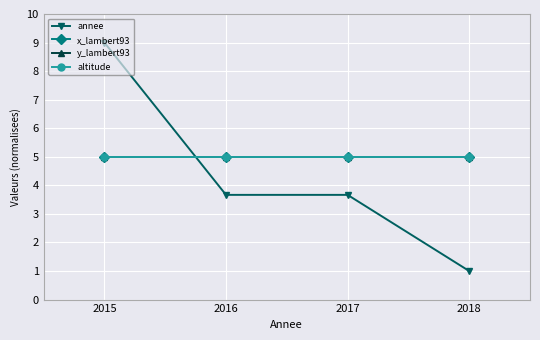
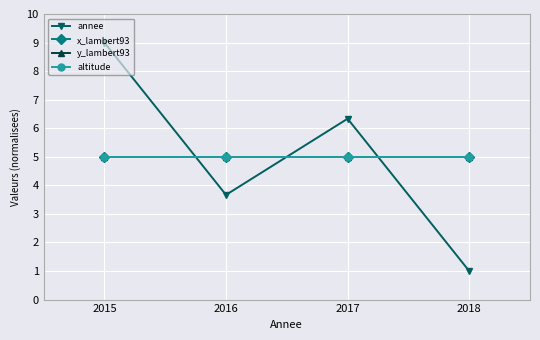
  {
    "annee": {
      "2016": 3.7,
-     "2017": 3.7,
+     "2017": 6.3,
      "2018": 1.0
    },
    "altitude": {
      "2015": 5.0,
      "2016": 5.0,
      "2017": 5.0,
      "2018": 5.0
    }
  }
